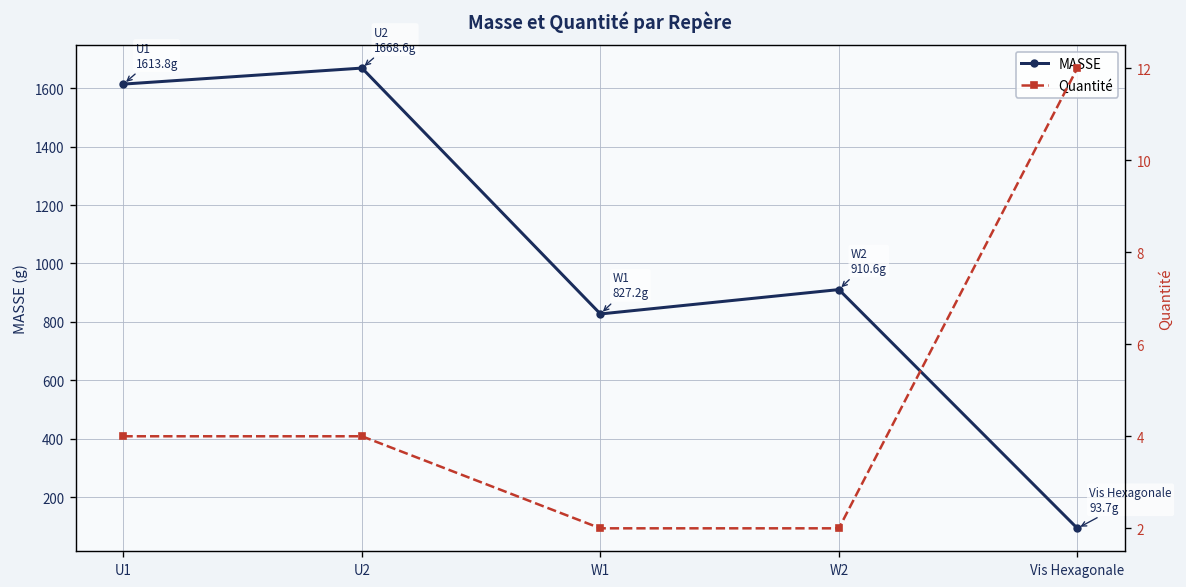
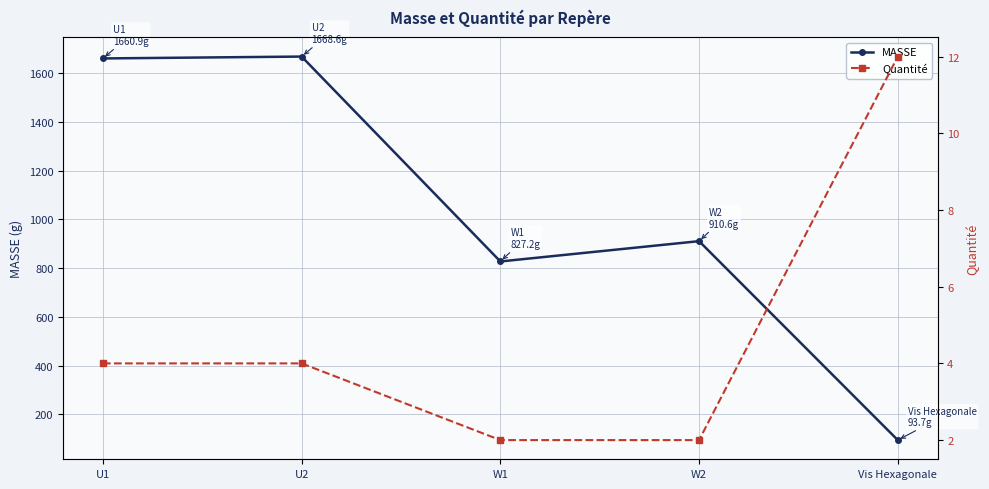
  {
    "MASSE": {
-     "U1": "1613.8g"
+     "U1": "1660.9g"
    }
  }
